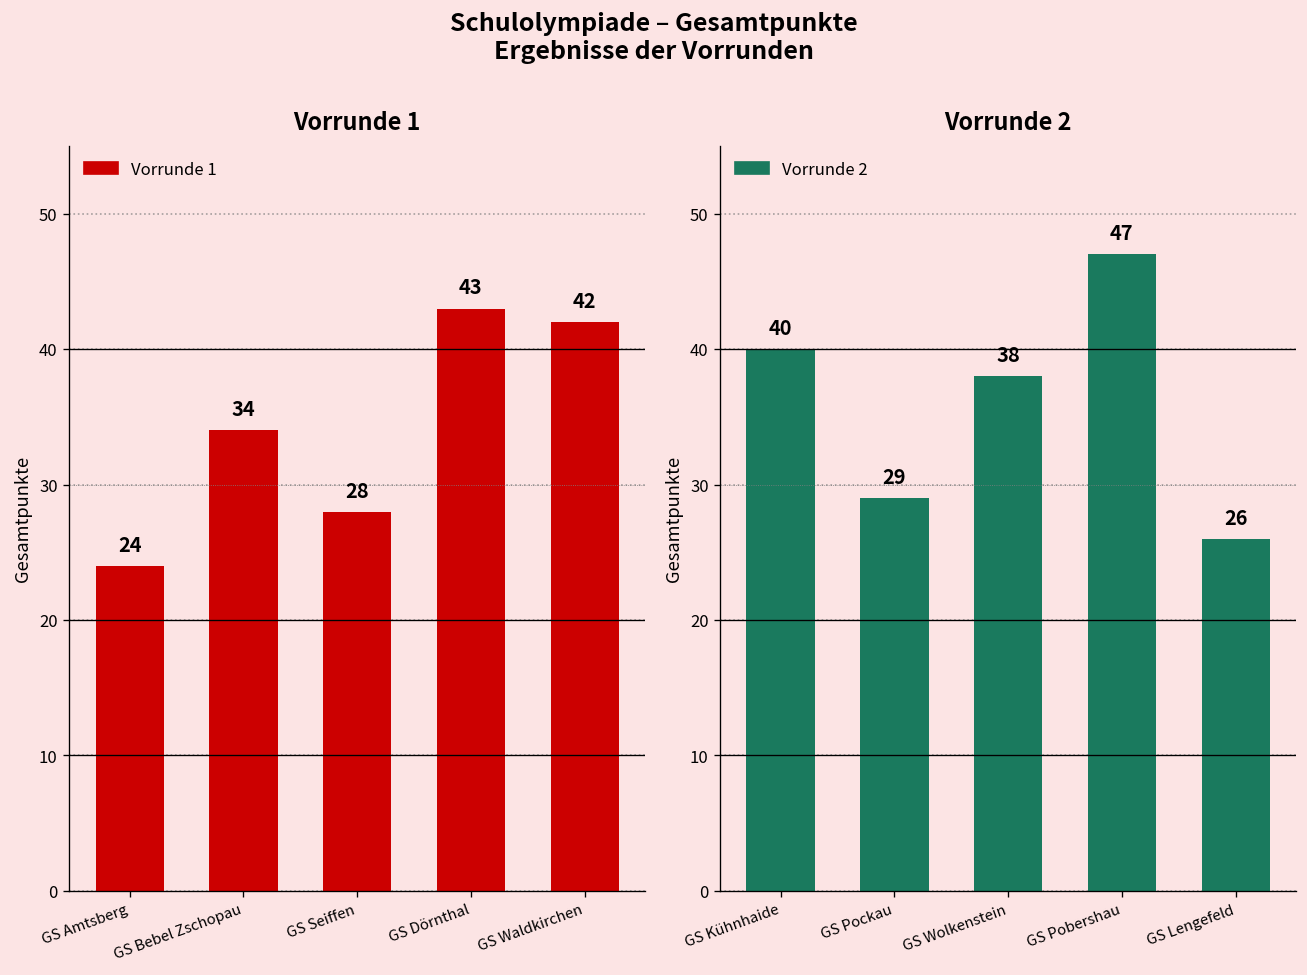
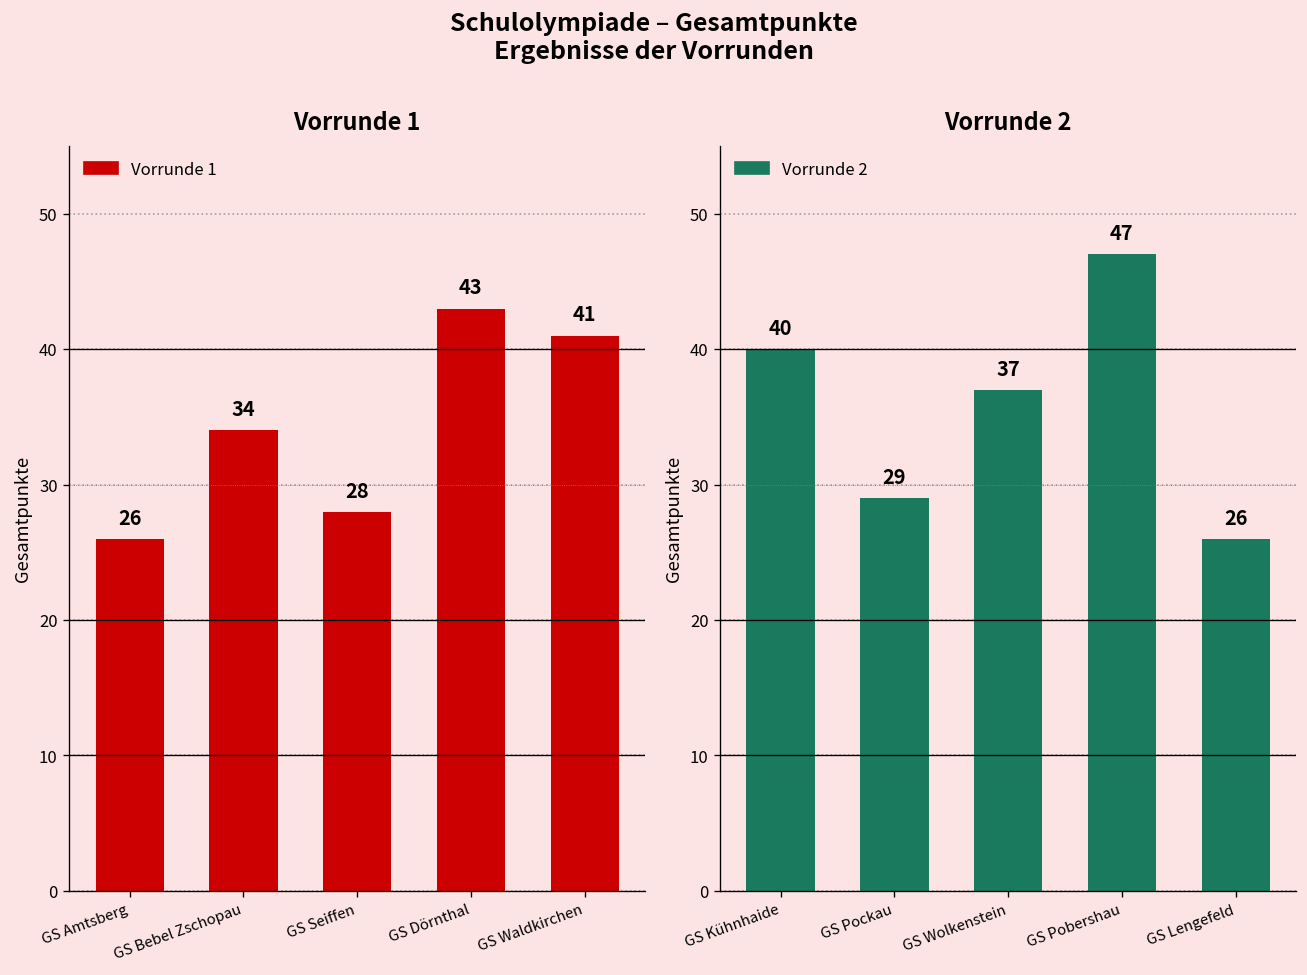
  {
    "Vorrunde 1": {
-     "GS Amtsberg": 24,
+     "GS Amtsberg": 26,
      "GS Bebel Zschopau": 34,
      "GS Seiffen": 28,
      "GS Dörnthal": 43,
-     "GS Waldkirchen": 42
+     "GS Waldkirchen": 41
    },
    "Vorrunde 2": {
      "GS Kühnhaide": 40,
      "GS Pockau": 29,
-     "GS Wolkenstein": 38,
+     "GS Wolkenstein": 37,
      "GS Pobershau": 47,
      "GS Lengefeld": 26
    }
  }
